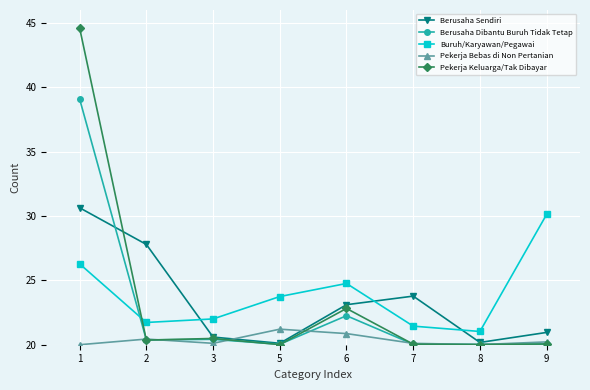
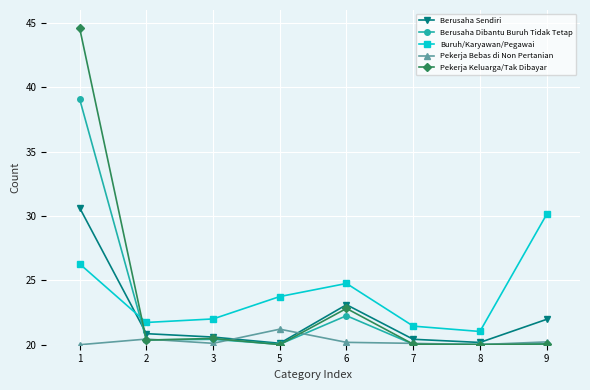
  {
    "Berusaha Sendiri": {
      "1": 30.6,
-     "2": 27.8,
+     "2": 20.9,
      "6": 23.1,
-     "7": 23.8,
-     "9": 21.0
+     "7": 20.4,
+     "9": 22.0
    },
    "Pekerja Bebas di Non Pertanian": {
      "1": 20.0,
      "3": 20.1,
      "5": 21.2,
-     "6": 20.9
+     "6": 20.2
    },
    "Pekerja Keluarga/Tak Dibayar": {
      "1": 44.6,
      "6": 22.8
    }
  }
